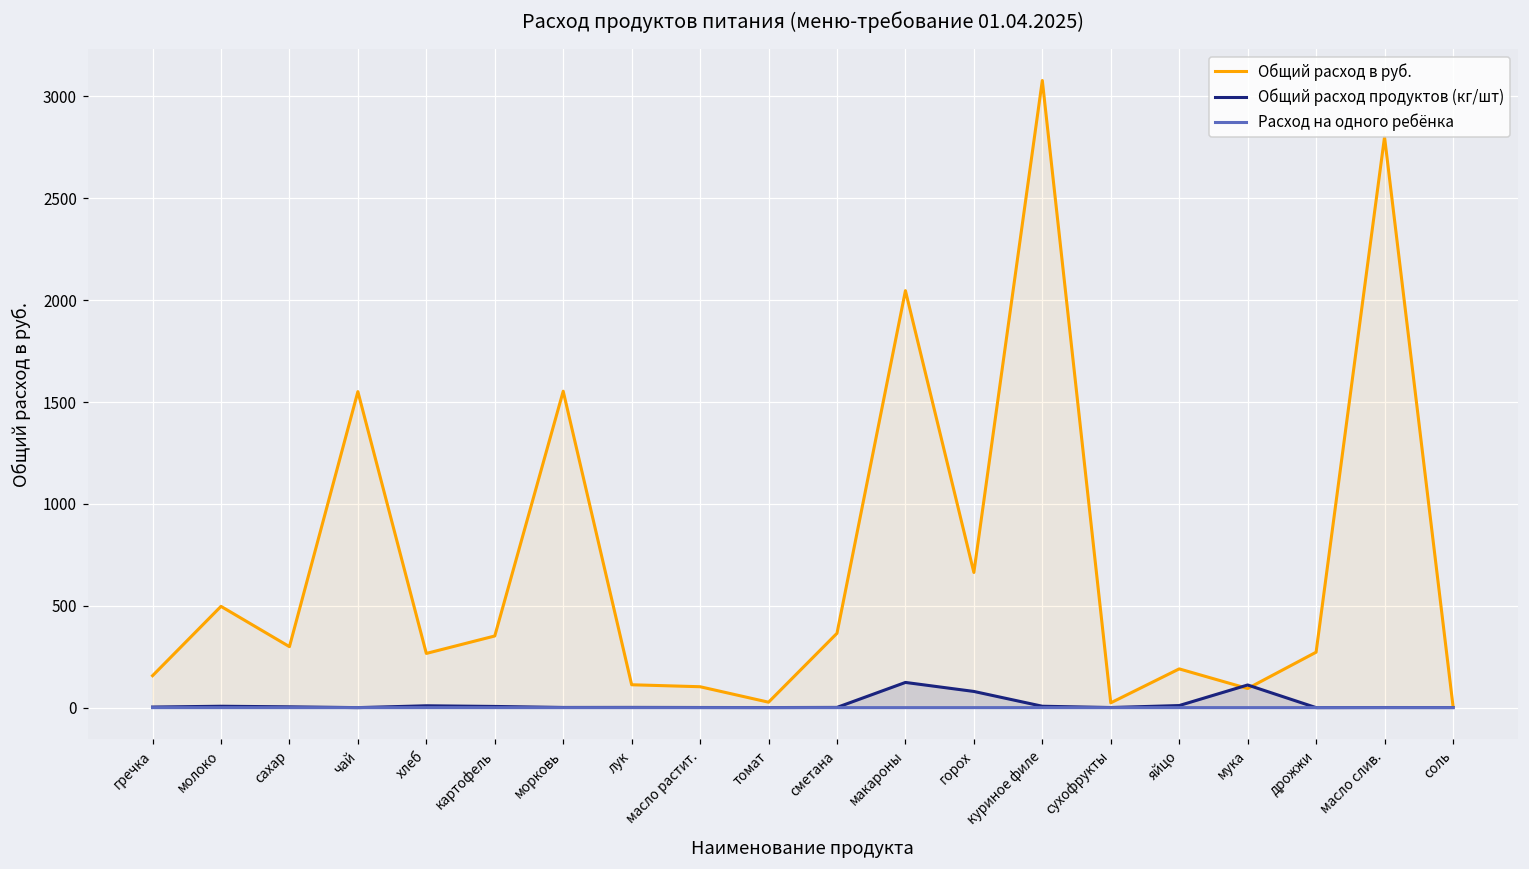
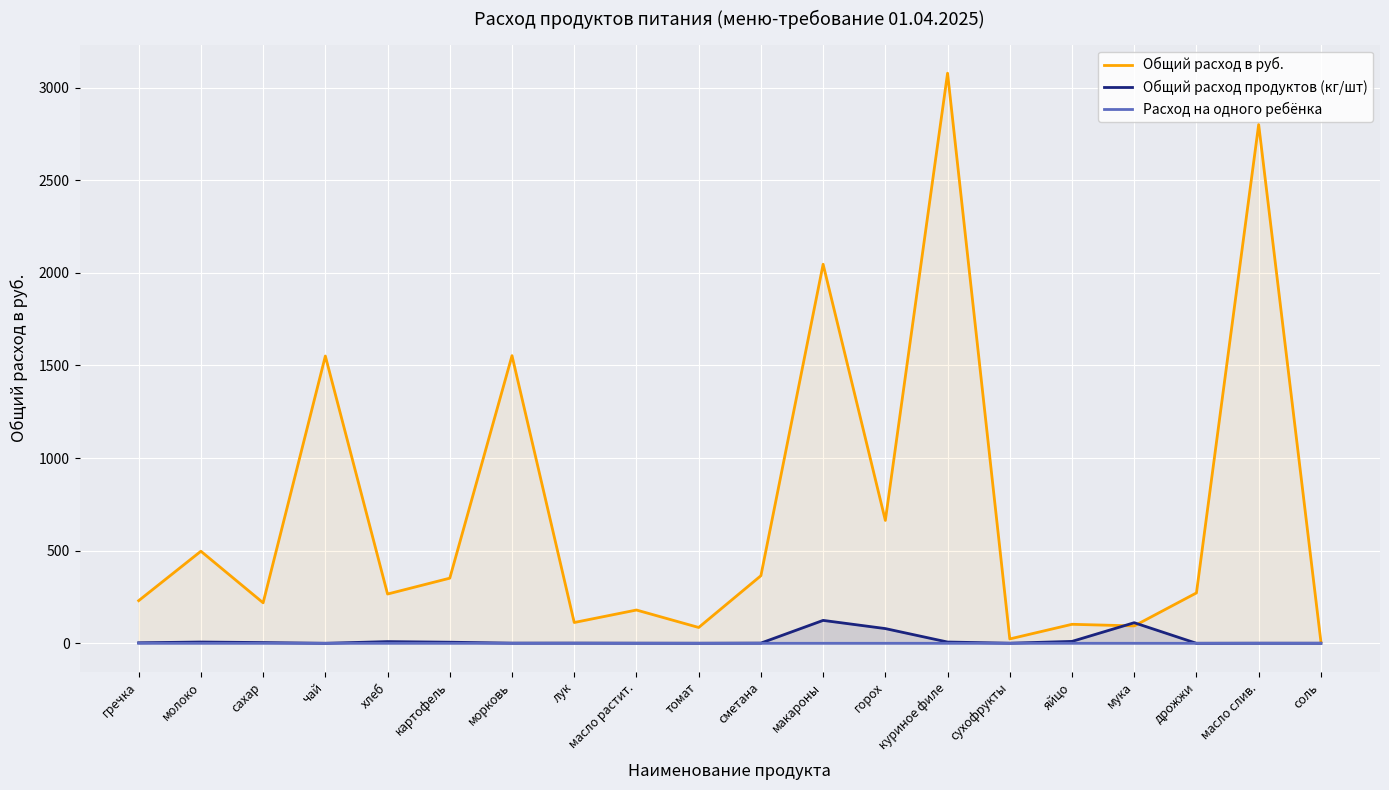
  {
    "Общий расход в руб.": {
-     "гречка": 160,
+     "гречка": 230,
      "молоко": 500,
-     "сахар": 300,
+     "сахар": 220,
      "чай": 1550,
      "хлеб": 270,
      "картофель": 350,
      "морковь": 1550,
      "лук": 110,
-     "масло растит.": 100,
-     "томат": 30,
+     "масло растит.": 180,
+     "томат": 90,
      "сметана": 360,
      "макароны": 2050,
      "горох": 660,
      "куриное филе": 3080,
      "сухофрукты": 20,
-     "яйцо": 190,
+     "яйцо": 100,
      "мука": 90,
      "дрожжи": 270,
      "масло слив.": 2800
    },
    "Общий расход продуктов (кг/шт)": {
      "макароны": 120,
      "горох": 80,
      "мука": 110
    },
    "Расход на одного ребёнка": {
      "макароны": 0,
      "горох": 0,
      "мука": 0
    }
  }
